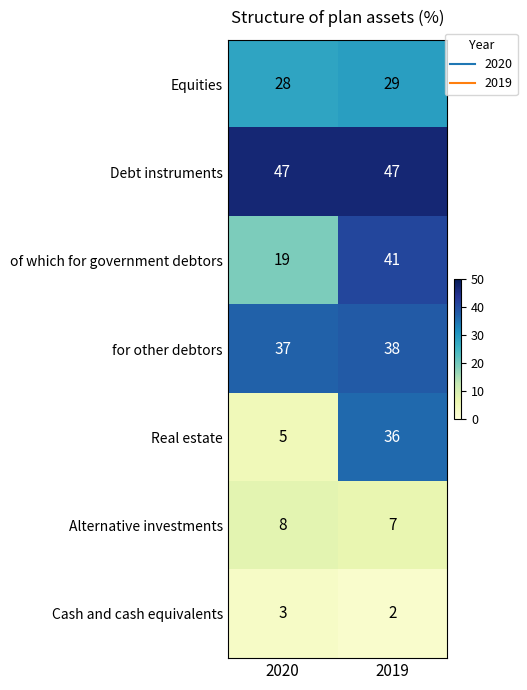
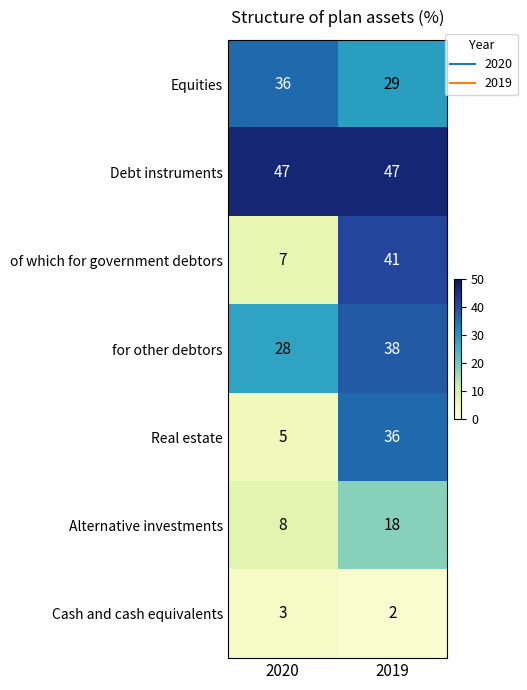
  {
    "Equities": {
-     "2020": 28,
+     "2020": 36,
      "2019": 29
    },
    "Debt instruments": {
      "2020": 47,
      "2019": 47
    },
    "of which for government debtors": {
-     "2020": 19,
+     "2020": 7,
      "2019": 41
    },
    "for other debtors": {
-     "2020": 37,
+     "2020": 28,
      "2019": 38
    },
    "Real estate": {
      "2020": 5,
      "2019": 36
    },
    "Alternative investments": {
      "2020": 8,
-     "2019": 7
+     "2019": 18
    },
    "Cash and cash equivalents": {
      "2020": 3,
      "2019": 2
    }
  }
